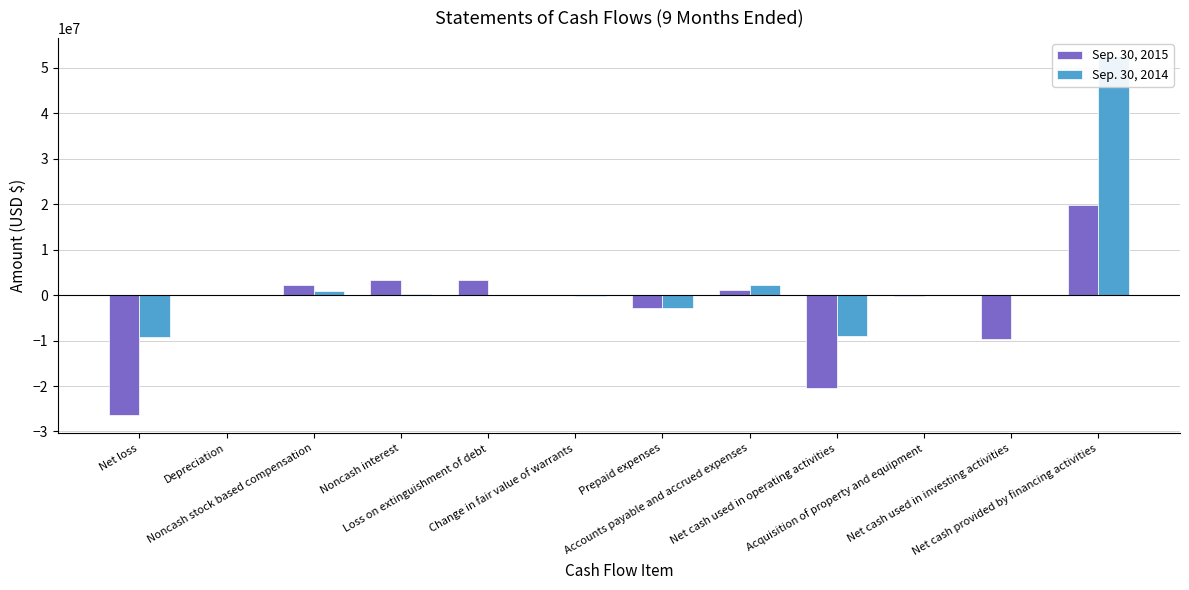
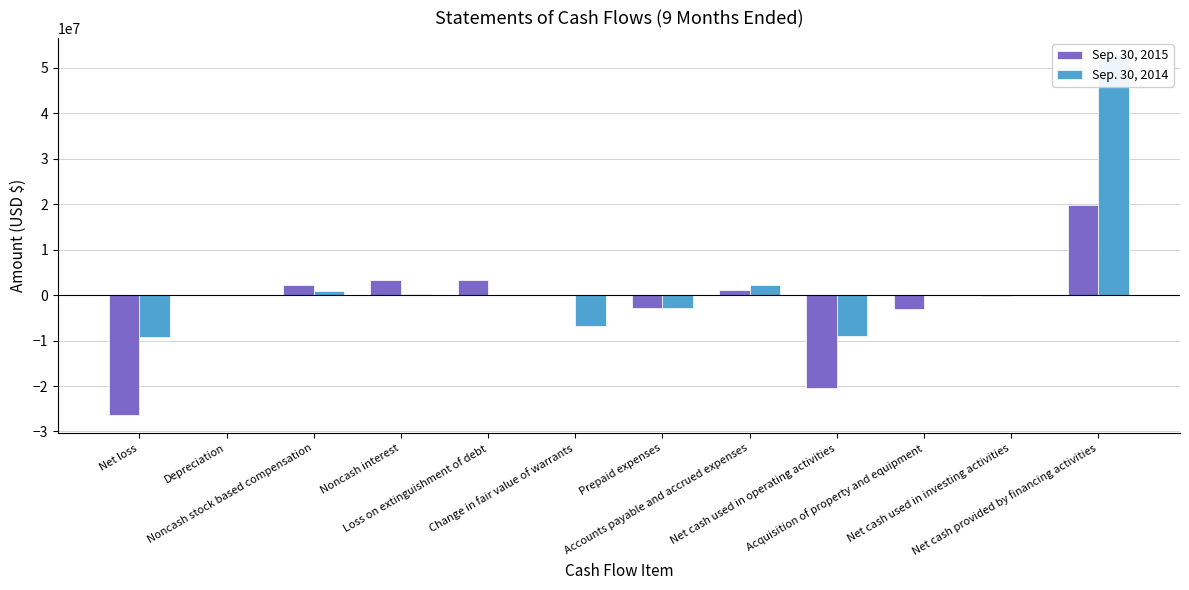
  {
    "Sep. 30, 2015": {
      "Net loss": -26000000,
      "Noncash stock based compensation": 2000000,
      "Noncash interest": 3000000,
      "Loss on extinguishment of debt": 3000000,
      "Prepaid expenses": -3000000,
      "Accounts payable and accrued expenses": 1000000,
      "Net cash used in operating activities": -20000000,
-     "Acquisition of property and equipment": 0,
-     "Net cash used in investing activities": -10000000,
+     "Acquisition of property and equipment": -3000000,
+     "Net cash used in investing activities": 0,
      "Net cash provided by financing activities": 20000000
    },
    "Sep. 30, 2014": {
      "Net loss": -9000000,
      "Noncash stock based compensation": 1000000,
      "Loss on extinguishment of debt": 0,
-     "Change in fair value of warrants": 0,
+     "Change in fair value of warrants": -7000000,
      "Prepaid expenses": -3000000,
      "Accounts payable and accrued expenses": 2000000,
      "Net cash used in operating activities": -9000000
    }
  }
